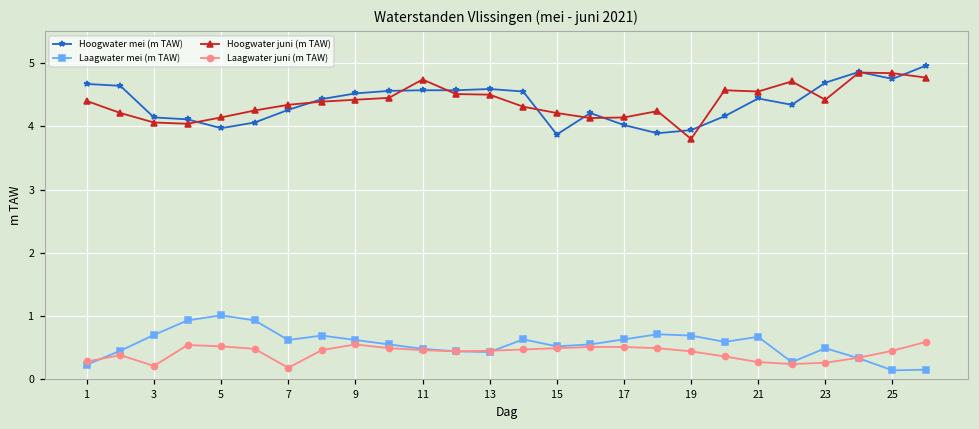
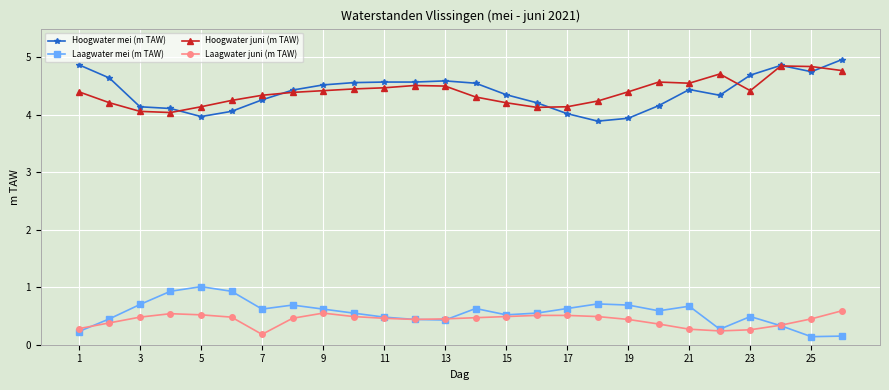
  {
    "Hoogwater mei (m TAW)": {
-     "1": 4.7,
+     "1": 4.9,
      "3": 4.1,
      "5": 4.0,
      "7": 4.3,
      "9": 4.5,
      "11": 4.6,
      "13": 4.6,
-     "15": 3.9,
+     "15": 4.4,
      "17": 4.0,
      "19": 3.9,
      "21": 4.4,
      "23": 4.7,
      "25": 4.8
    },
    "Laagwater mei (m TAW)": {
      "1": 0.2,
      "3": 0.7,
      "5": 1.0,
      "7": 0.6,
      "9": 0.6,
      "17": 0.6,
      "19": 0.7,
      "21": 0.7,
      "23": 0.5,
      "25": 0.1
    },
    "Hoogwater juni (m TAW)": {
      "1": 4.4,
      "3": 4.1,
      "5": 4.1,
      "7": 4.3,
      "9": 4.4,
-     "11": 4.7,
+     "11": 4.5,
      "13": 4.5,
      "15": 4.2,
      "17": 4.1,
-     "19": 3.8,
+     "19": 4.4,
      "21": 4.6,
      "23": 4.4,
      "25": 4.8
    },
    "Laagwater juni (m TAW)": {
      "1": 0.3,
-     "3": 0.2,
+     "3": 0.5,
      "5": 0.5,
      "7": 0.2,
      "9": 0.6,
      "17": 0.5,
      "19": 0.4,
      "21": 0.3,
      "23": 0.3,
      "25": 0.5
    }
  }
